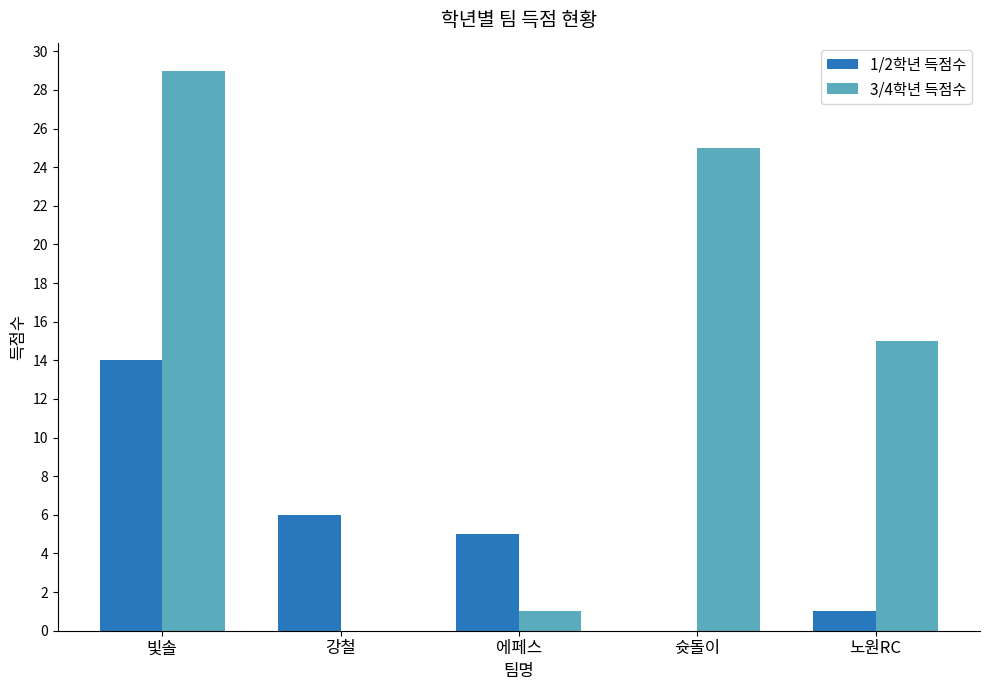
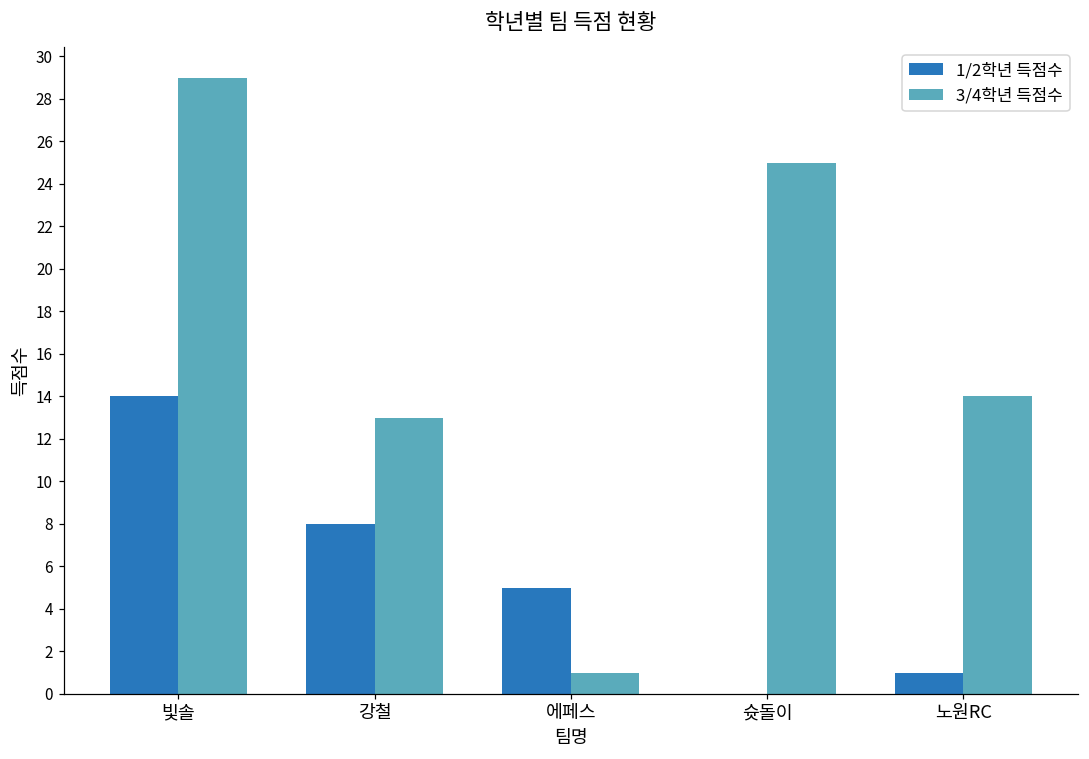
  {
    "1/2학년 득점수": {
      "빛솔": 14,
-     "강철": 6,
+     "강철": 8,
      "에페스": 5,
      "슛돌이": 0,
      "노원RC": 1
    },
    "3/4학년 득점수": {
      "빛솔": 29,
-     "강철": 0,
+     "강철": 13,
      "에페스": 1,
      "슛돌이": 25,
-     "노원RC": 15
+     "노원RC": 14
    }
  }
